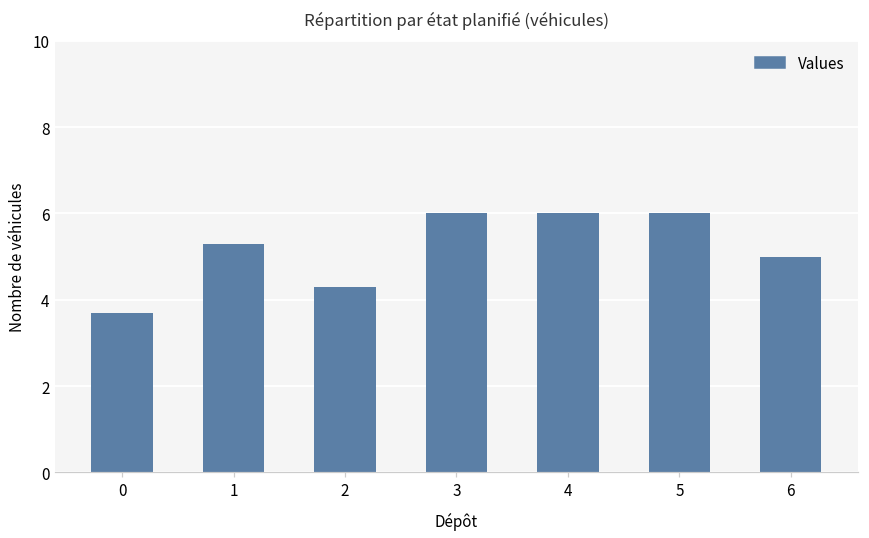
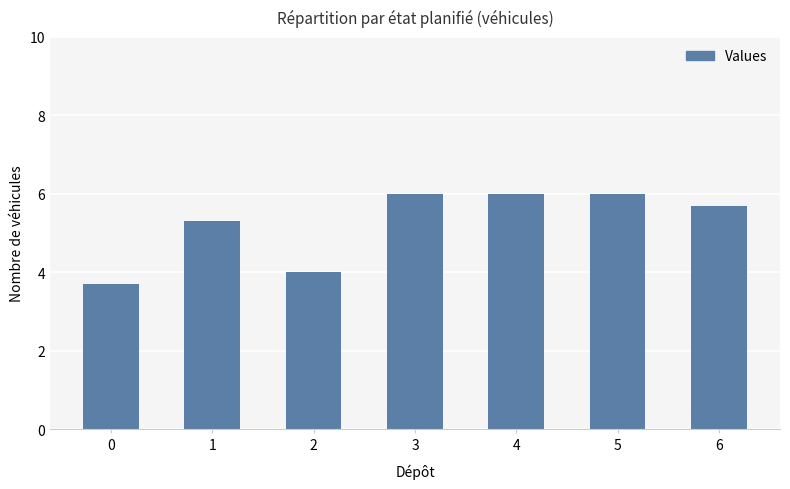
  {
    "0": 3.7,
    "1": 5.3,
-   "2": 4.3,
+   "2": 4.0,
    "3": 6.0,
    "4": 6.0,
    "5": 6.0,
-   "6": 5.0
+   "6": 5.7
  }
